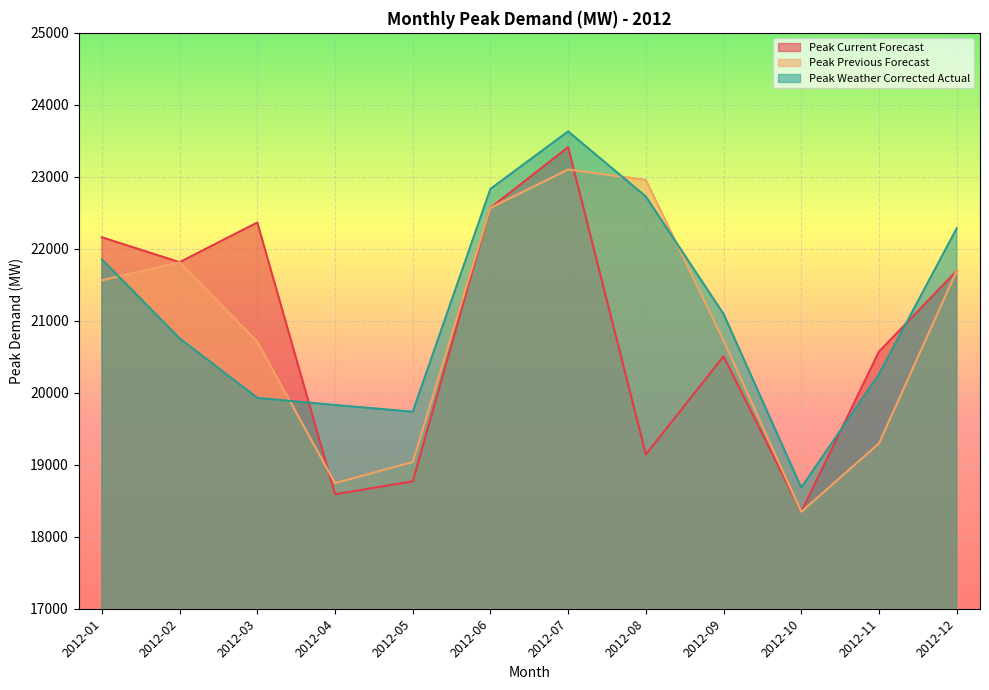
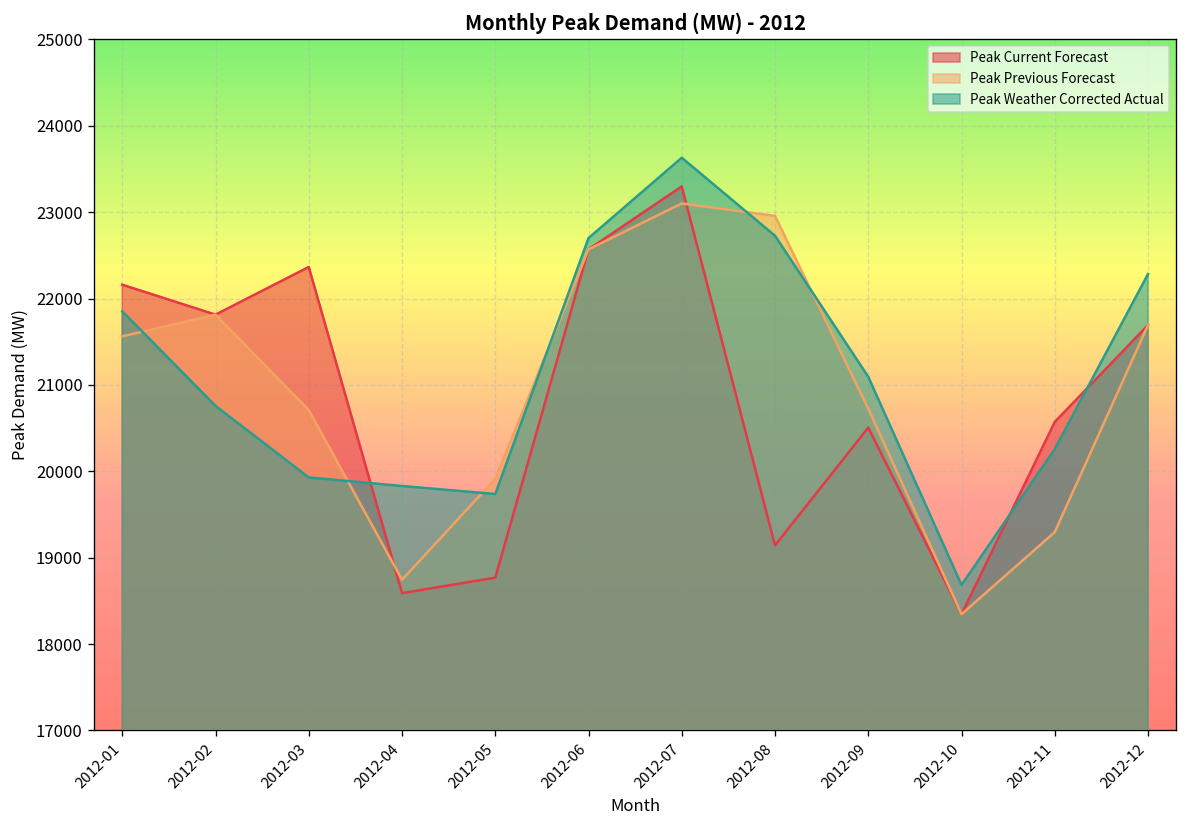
  {
    "Peak Current Forecast": {
      "2012-01": 22200,
      "2012-03": 22400,
      "2012-04": 18600,
      "2012-05": 18800,
-     "2012-07": 23400,
+     "2012-07": 23300,
      "2012-08": 19100,
      "2012-09": 20500,
      "2012-11": 20600
    },
    "Peak Previous Forecast": {
      "2012-01": 21600,
      "2012-03": 20700,
      "2012-04": 18700,
-     "2012-05": 19000,
+     "2012-05": 19900,
      "2012-07": 23100,
      "2012-08": 23000,
      "2012-09": 20700,
      "2012-11": 19300
    },
    "Peak Weather Corrected Actual": {
      "2012-01": 21900,
      "2012-02": 20800,
      "2012-03": 19900,
      "2012-04": 19800,
      "2012-05": 19700,
-     "2012-06": 22800,
+     "2012-06": 22700,
      "2012-07": 23600,
      "2012-08": 22700,
      "2012-09": 21100,
      "2012-10": 18700,
      "2012-11": 20300,
      "2012-12": 22300
    }
  }
